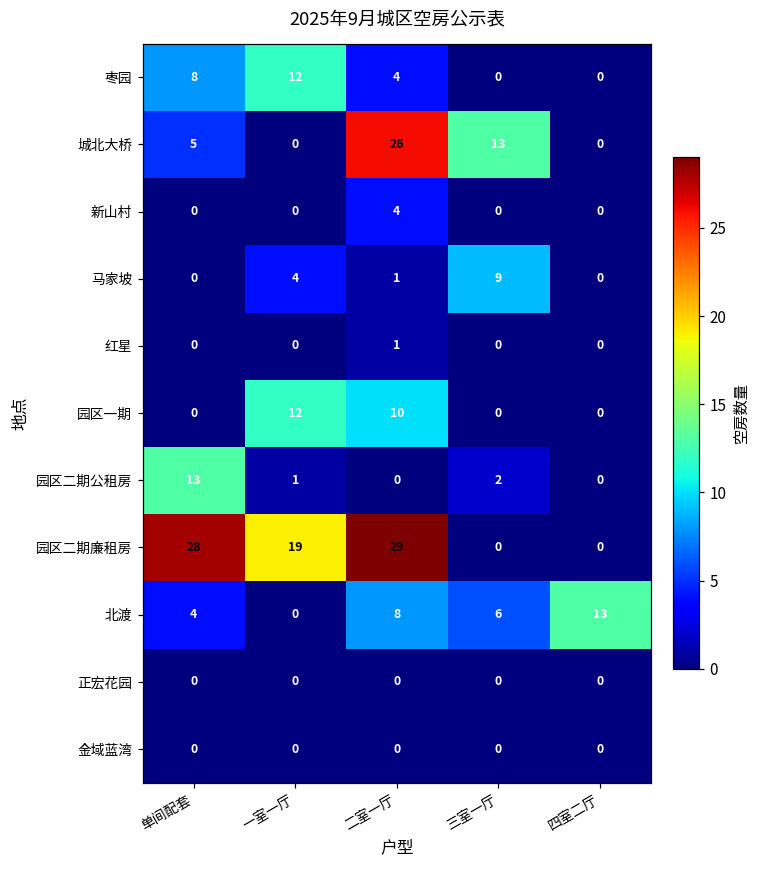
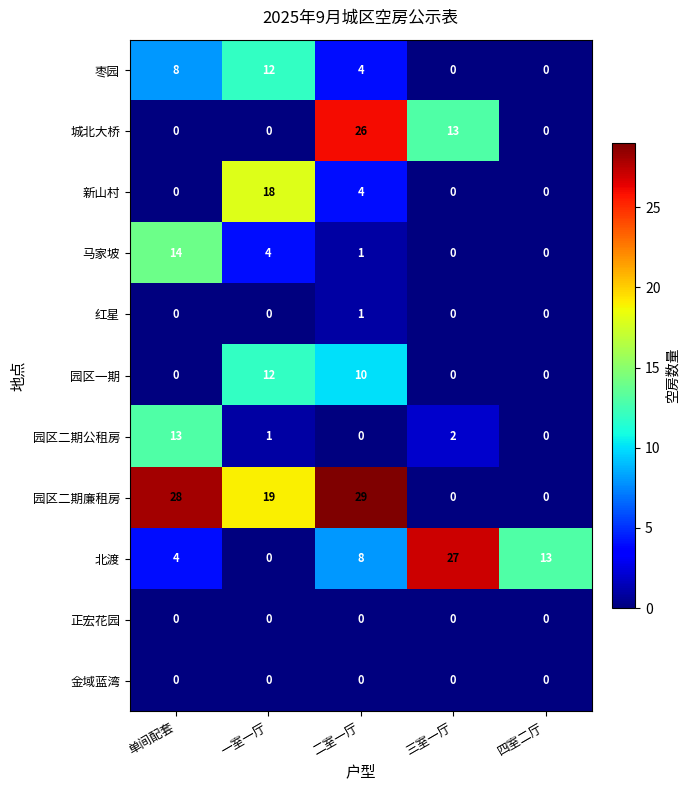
  {
    "枣园": {
      "单间配套": 8,
      "一室一厅": 12,
      "二室一厅": 4,
      "三室一厅": 0,
      "四室二厅": 0
    },
    "城北大桥": {
-     "单间配套": 5,
+     "单间配套": 0,
      "一室一厅": 0,
      "二室一厅": 26,
      "三室一厅": 13,
      "四室二厅": 0
    },
    "新山村": {
      "单间配套": 0,
-     "一室一厅": 0,
+     "一室一厅": 18,
      "二室一厅": 4,
      "三室一厅": 0,
      "四室二厅": 0
    },
    "马家坡": {
-     "单间配套": 0,
+     "单间配套": 14,
      "一室一厅": 4,
      "二室一厅": 1,
-     "三室一厅": 9,
+     "三室一厅": 0,
      "四室二厅": 0
    },
    "红星": {
      "单间配套": 0,
      "一室一厅": 0,
      "二室一厅": 1,
      "三室一厅": 0,
      "四室二厅": 0
    },
    "园区一期": {
      "单间配套": 0,
      "一室一厅": 12,
      "二室一厅": 10,
      "三室一厅": 0,
      "四室二厅": 0
    },
    "园区二期公租房": {
      "单间配套": 13,
      "一室一厅": 1,
      "二室一厅": 0,
      "三室一厅": 2,
      "四室二厅": 0
    },
    "园区二期廉租房": {
      "单间配套": 28,
      "一室一厅": 19,
      "二室一厅": 29,
      "三室一厅": 0,
      "四室二厅": 0
    },
    "北渡": {
      "单间配套": 4,
      "一室一厅": 0,
      "二室一厅": 8,
-     "三室一厅": 6,
+     "三室一厅": 27,
      "四室二厅": 13
    },
    "正宏花园": {
      "单间配套": 0,
      "一室一厅": 0,
      "二室一厅": 0,
      "三室一厅": 0,
      "四室二厅": 0
    },
    "金域蓝湾": {
      "单间配套": 0,
      "一室一厅": 0,
      "二室一厅": 0,
      "三室一厅": 0,
      "四室二厅": 0
    }
  }
